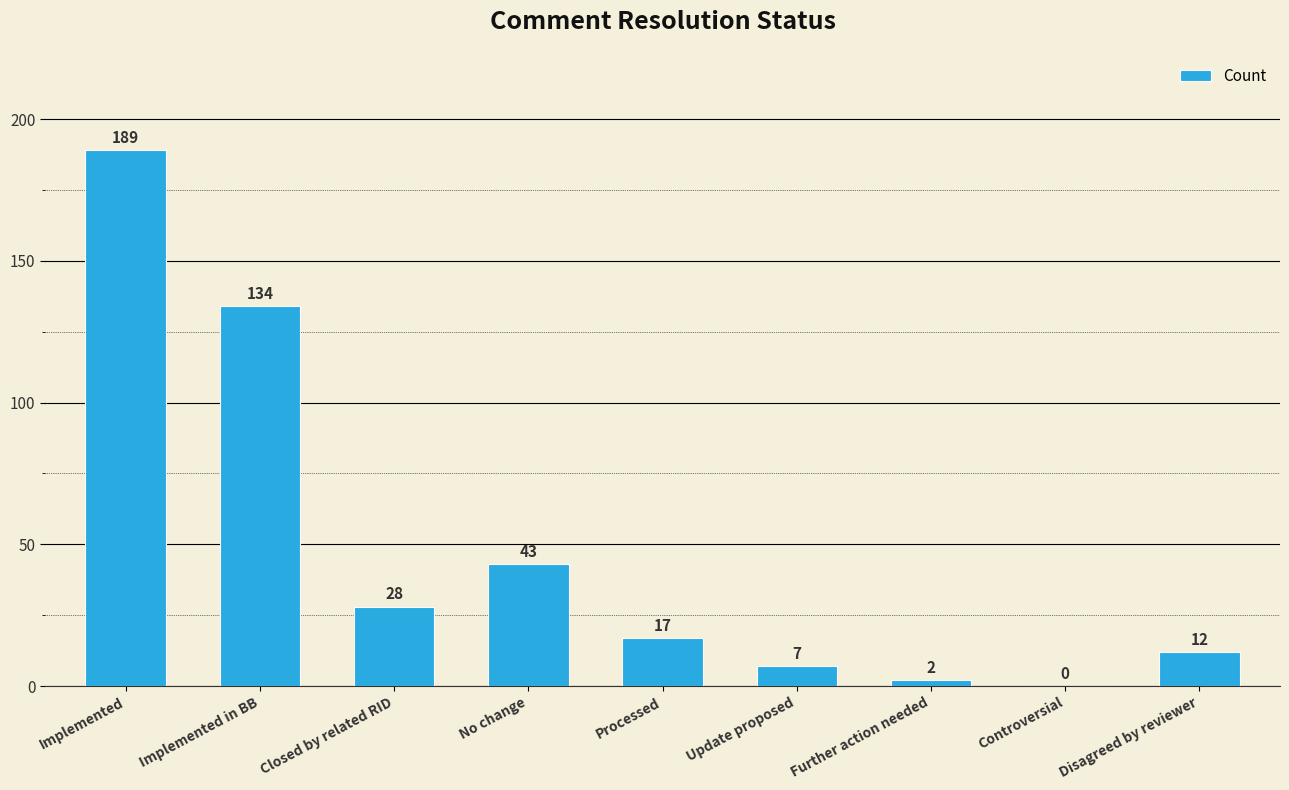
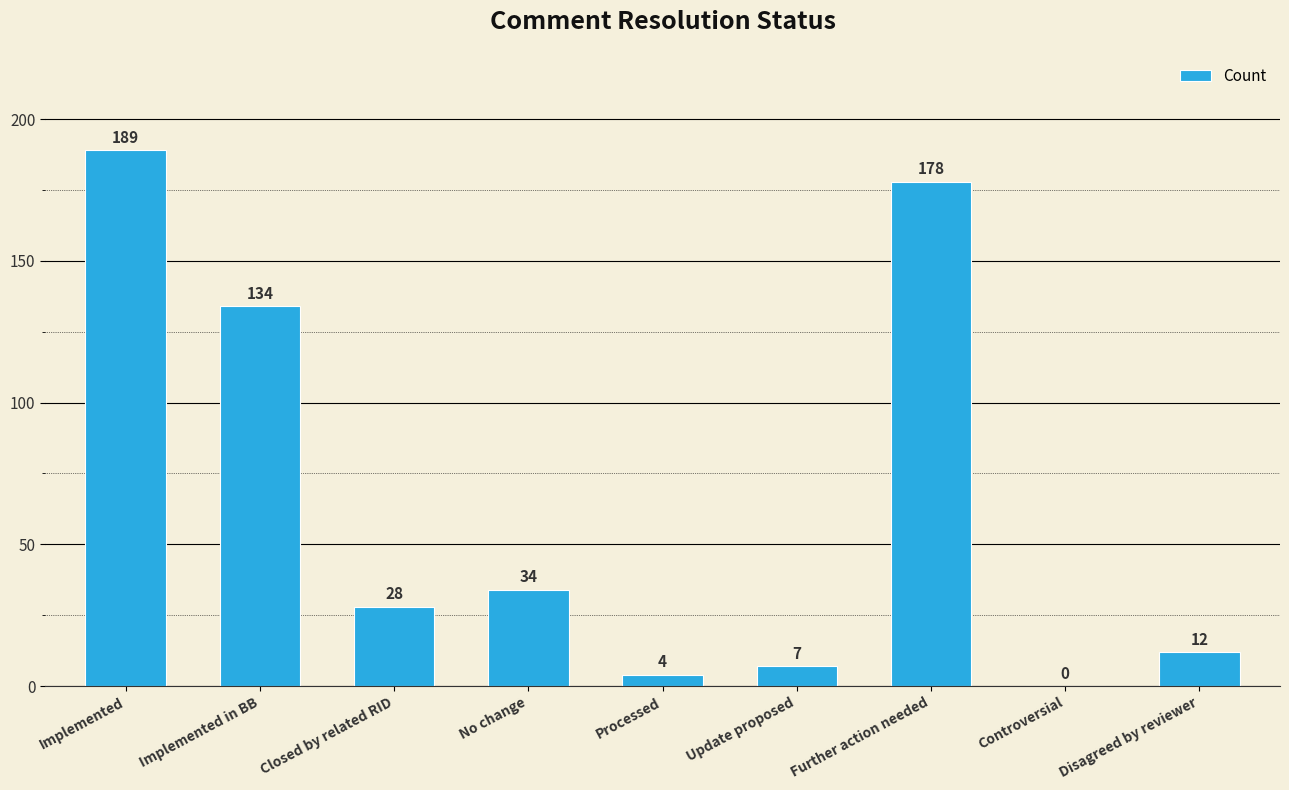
  {
    "Implemented": 189,
    "Implemented in BB": 134,
    "Closed by related RID": 28,
-   "No change": 43,
-   "Processed": 17,
+   "No change": 34,
+   "Processed": 4,
    "Update proposed": 7,
-   "Further action needed": 2,
+   "Further action needed": 178,
    "Controversial": 0,
    "Disagreed by reviewer": 12
  }
